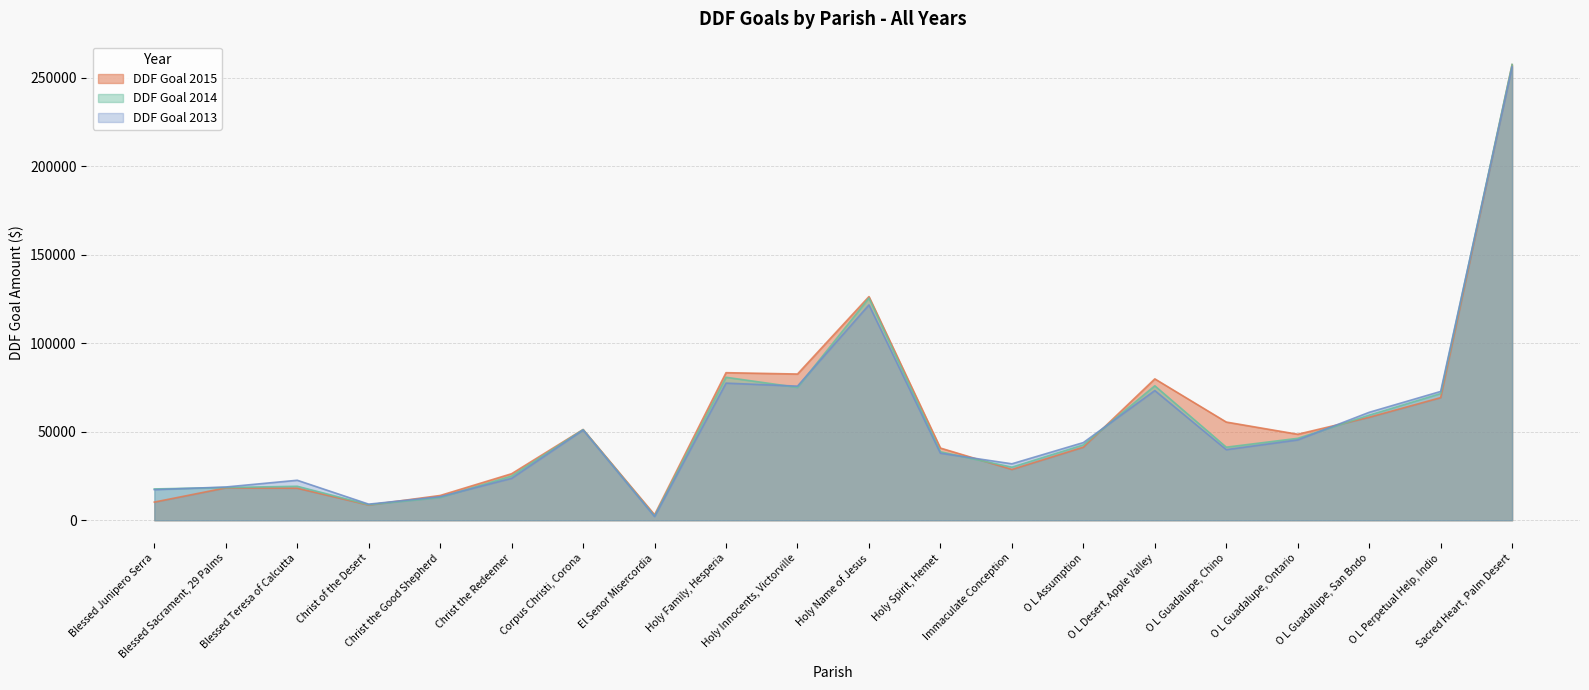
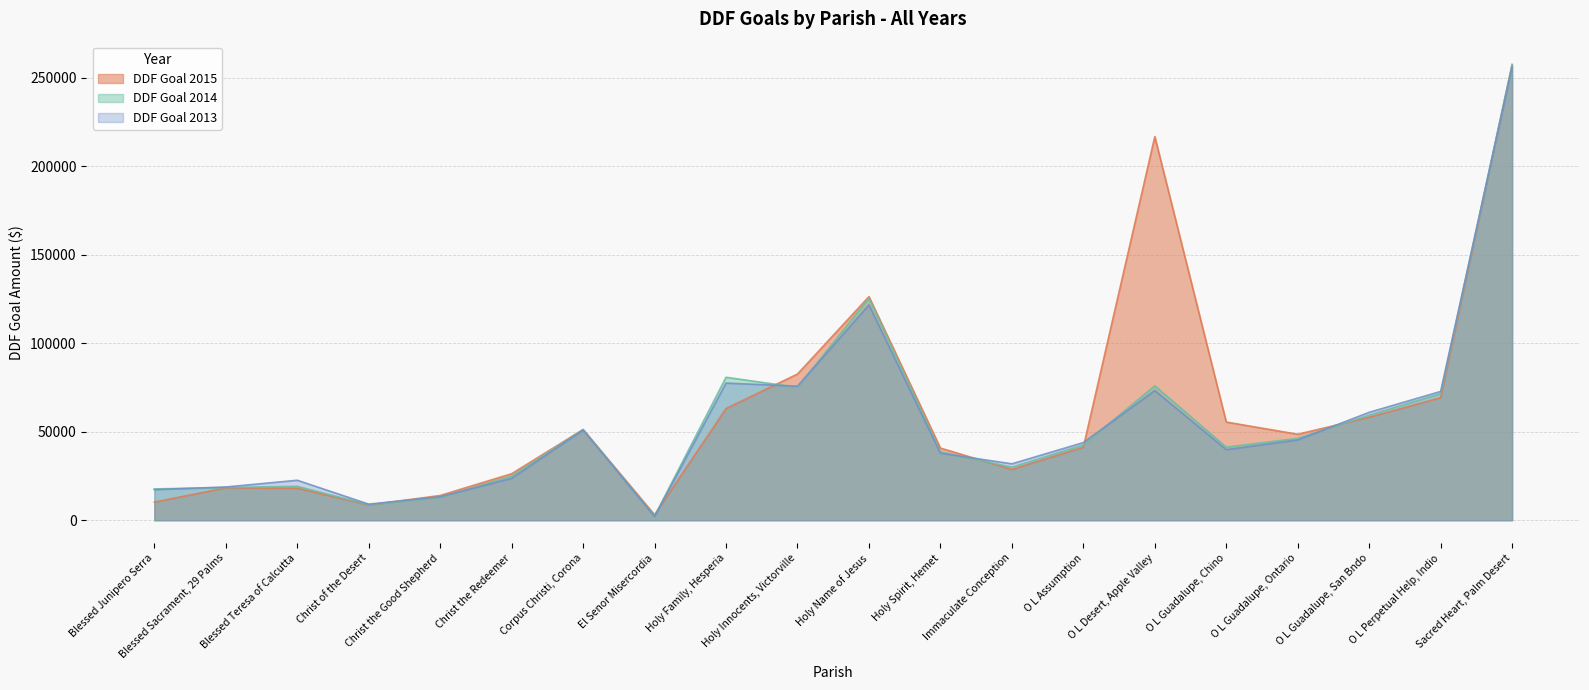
  {
    "DDF Goal 2015": {
      "Blessed Junipero Serra": 10000,
-     "Holy Family, Hesperia": 83000,
+     "Holy Family, Hesperia": 63000,
      "Holy Innocents, Victorville": 83000,
      "Holy Spirit, Hemet": 41000,
-     "O L Desert, Apple Valley": 80000,
+     "O L Desert, Apple Valley": 217000,
      "O L Guadalupe, Chino": 55000,
      "O L Guadalupe, Ontario": 49000,
      "O L Perpetual Help, Indio": 69000
    }
  }
